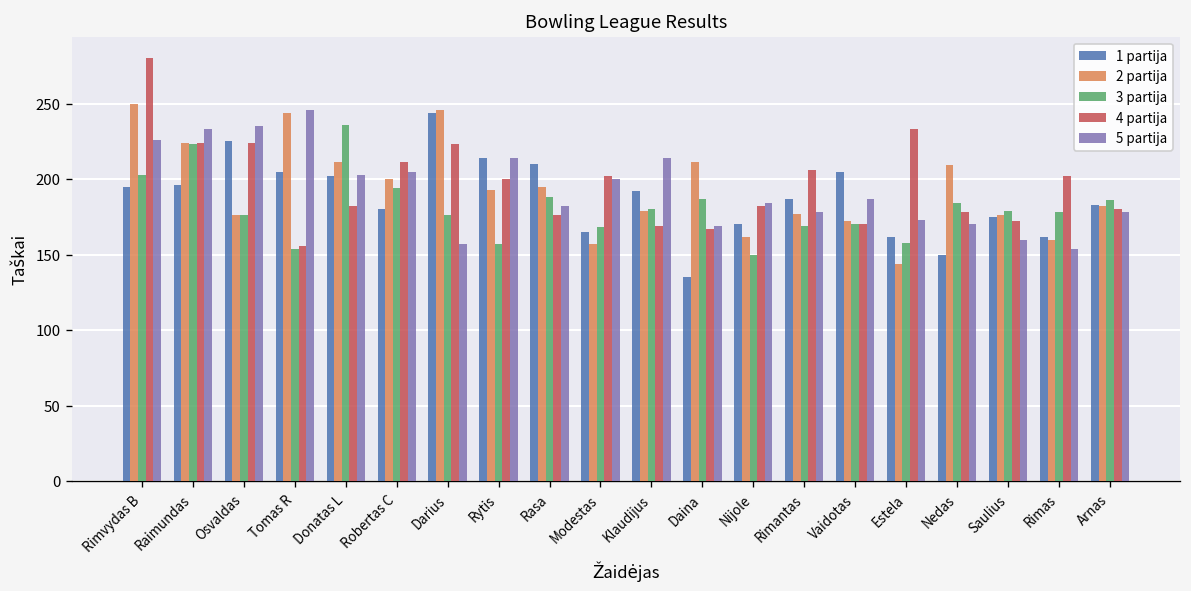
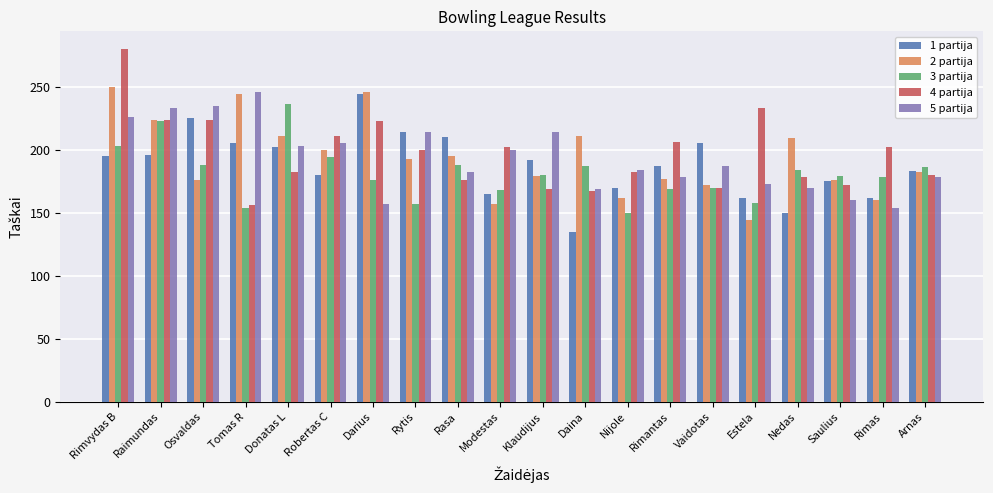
  {
    "3 partija": {
      "Rimvydas B": 203,
      "Raimundas": 223,
-     "Osvaldas": 176,
+     "Osvaldas": 188,
      "Tomas R": 154,
      "Donatas L": 236,
      "Robertas C": 194,
      "Darius": 176,
      "Rytis": 157,
      "Rasa": 188,
      "Modestas": 168,
      "Klaudijus": 180,
      "Daina": 187,
      "Nijole": 150,
      "Rimantas": 169,
      "Vaidotas": 170,
      "Estela": 158,
      "Nedas": 184,
      "Saulius": 179,
      "Rimas": 178,
      "Arnas": 186
    }
  }
